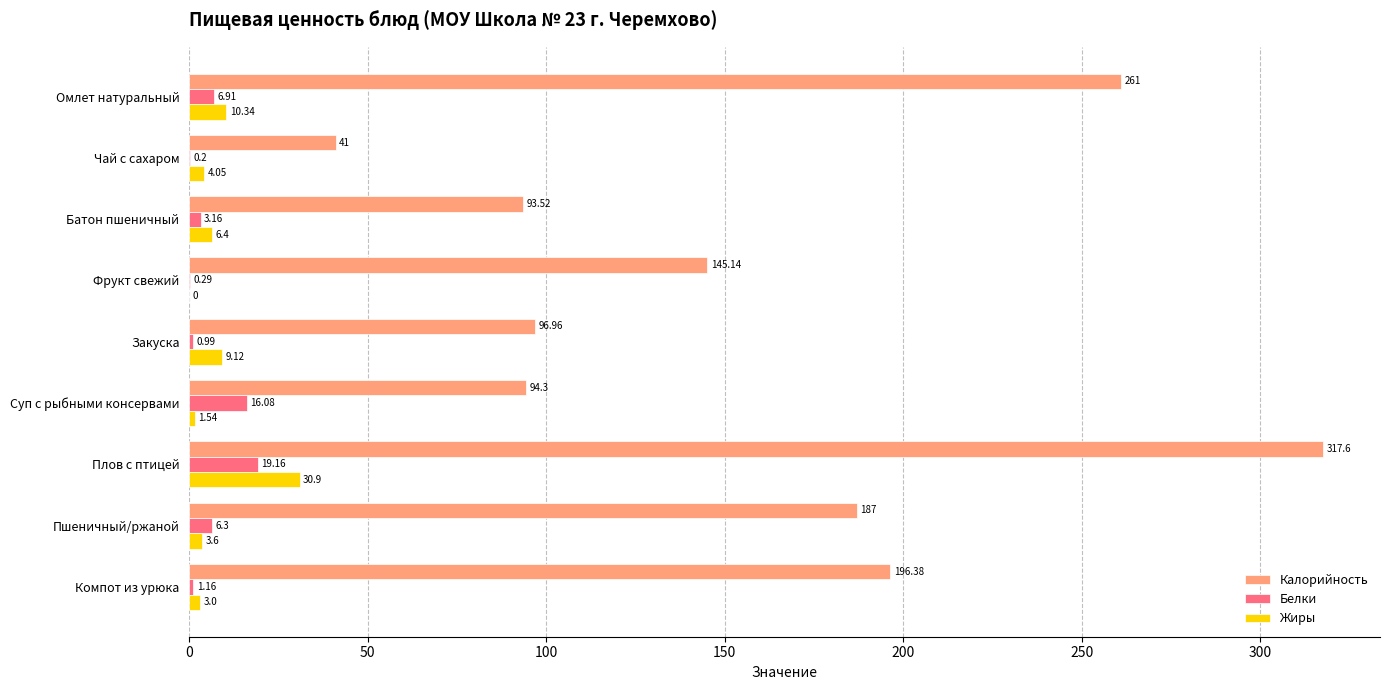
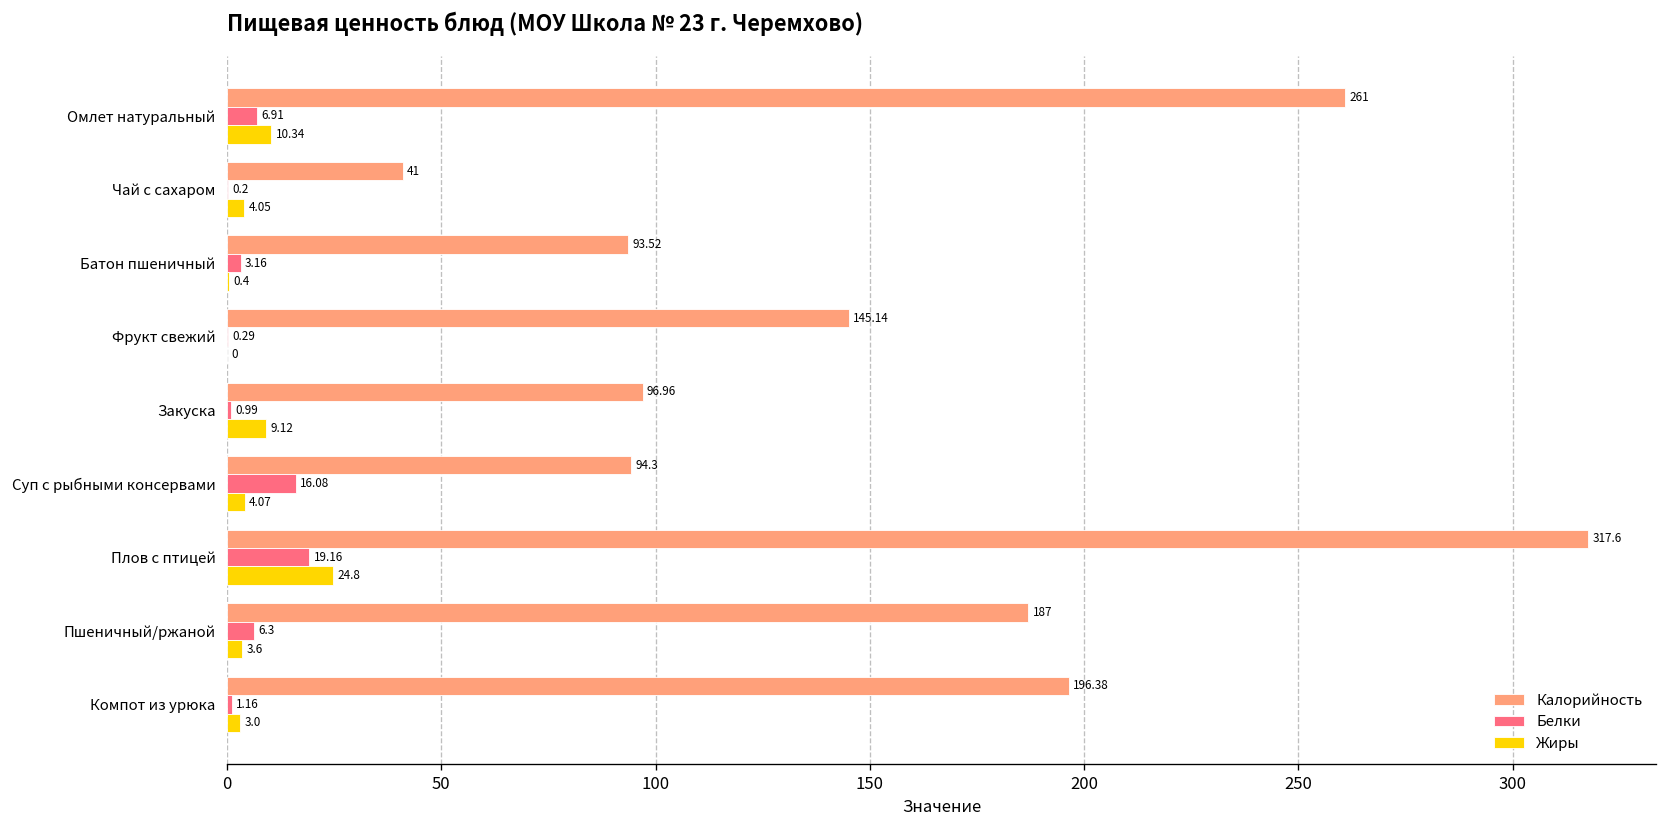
  {
    "Жиры": {
      "Омлет натуральный": 10.34,
      "Чай с сахаром": 4.05,
-     "Батон пшеничный": 6.4,
+     "Батон пшеничный": 0.4,
      "Фрукт свежий": 0,
      "Закуска": 9.12,
-     "Суп с рыбными консервами": 1.54,
-     "Плов с птицей": 30.9,
+     "Суп с рыбными консервами": 4.07,
+     "Плов с птицей": 24.8,
      "Пшеничный/ржаной": 3.6,
      "Компот из урюка": 3.0
    }
  }
